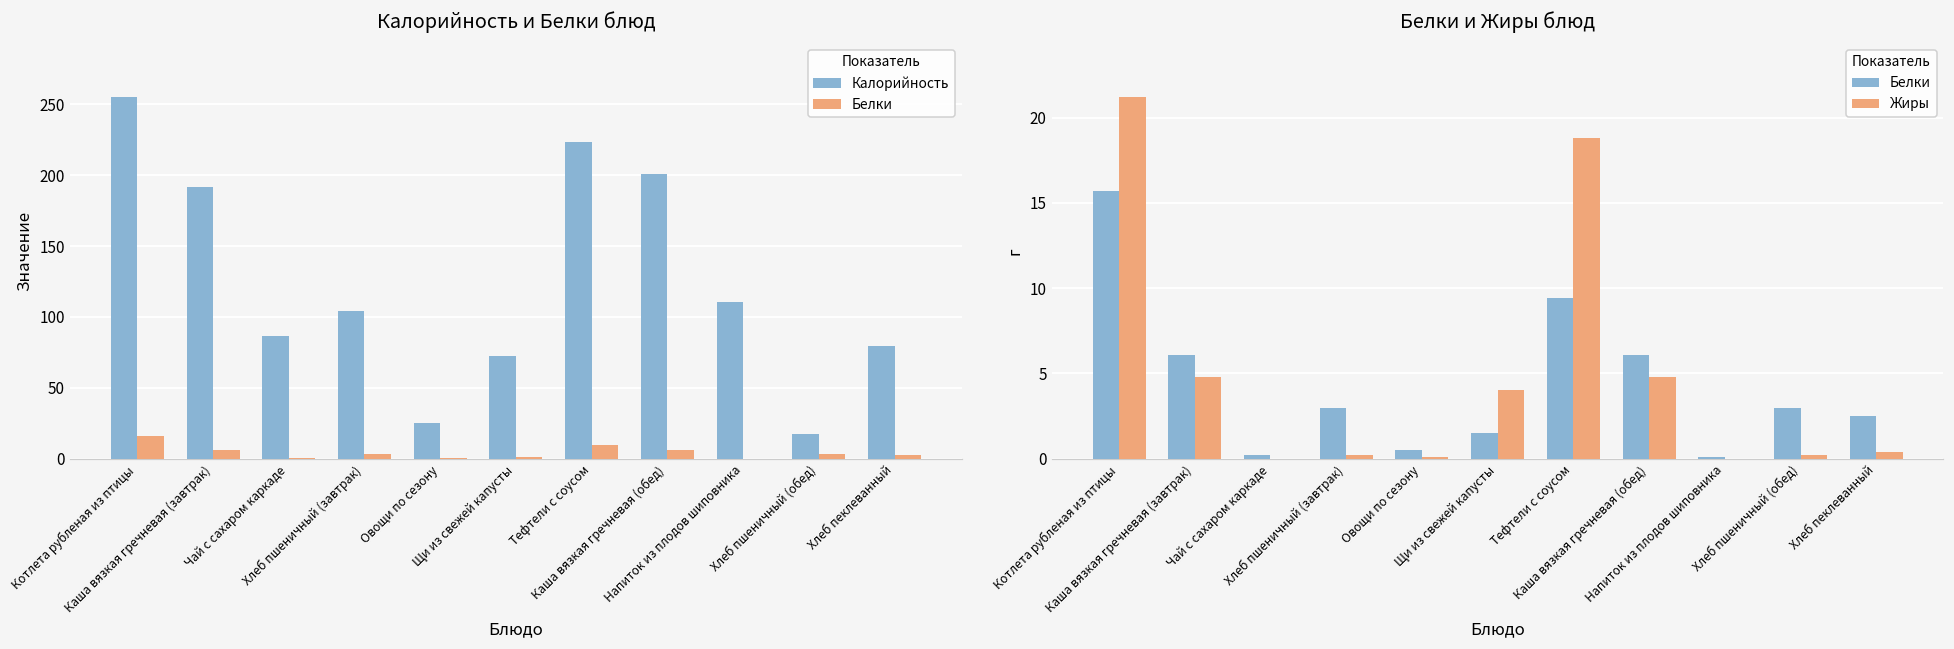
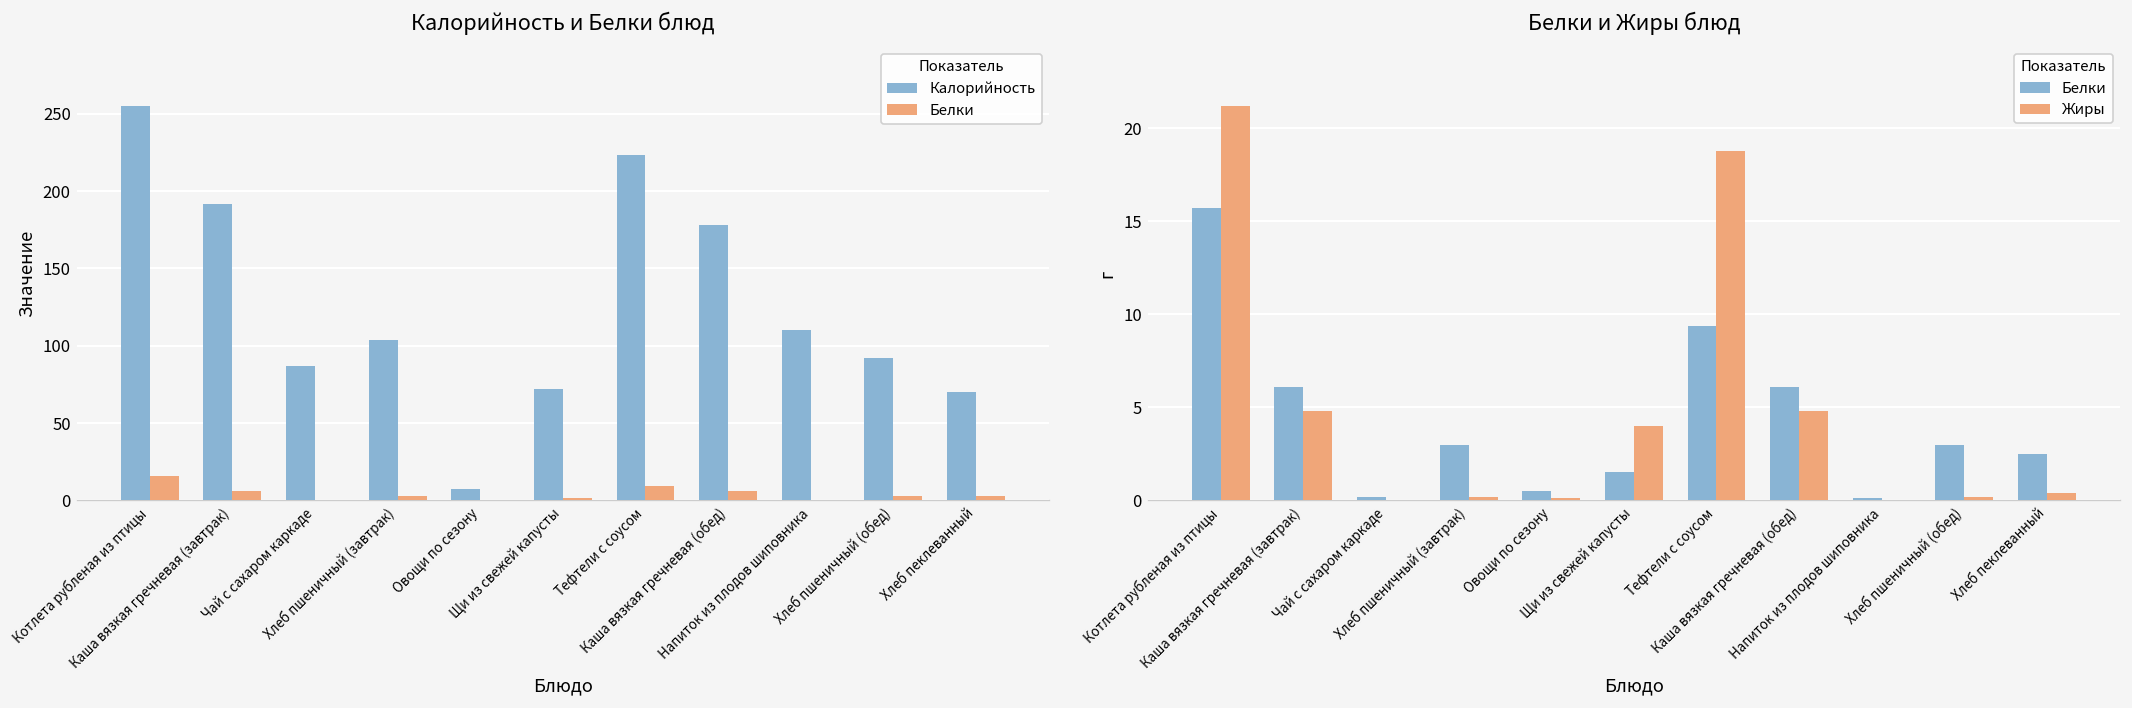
  {
    "Калорийность и Белки блюд": {
      "Калорийность": {
        "Котлета рубленая из птицы": 255,
        "Каша вязкая гречневая (завтрак)": 191,
        "Чай с сахаром каркаде": 87,
        "Хлеб пшеничный (завтрак)": 104,
-       "Овощи по сезону": 25,
+       "Овощи по сезону": 8,
        "Щи из свежей капусты": 72,
        "Тефтели с соусом": 223,
-       "Каша вязкая гречневая (обед)": 201,
+       "Каша вязкая гречневая (обед)": 178,
        "Напиток из плодов шиповника": 110,
-       "Хлеб пшеничный (обед)": 18,
-       "Хлеб пеклеванный": 79
+       "Хлеб пшеничный (обед)": 92,
+       "Хлеб пеклеванный": 70
      }
    },
    "Белки и Жиры блюд": {
      "Белки": {
        "Котлета рубленая из птицы": 15.7,
        "Каша вязкая гречневая (завтрак)": 6.1,
        "Чай с сахаром каркаде": 0.2,
        "Хлеб пшеничный (завтрак)": 3.0,
        "Овощи по сезону": 0.5,
        "Щи из свежей капусты": 1.5,
        "Тефтели с соусом": 9.4,
        "Каша вязкая гречневая (обед)": 6.1,
        "Хлеб пшеничный (обед)": 3.0,
        "Хлеб пеклеванный": 2.5
      },
      "Жиры": {
        "Котлета рубленая из птицы": 21.2,
        "Каша вязкая гречневая (завтрак)": 4.8,
        "Чай с сахаром каркаде": 0.0,
        "Хлеб пшеничный (завтрак)": 0.2,
        "Щи из свежей капусты": 4.0,
        "Тефтели с соусом": 18.8,
        "Каша вязкая гречневая (обед)": 4.8,
        "Напиток из плодов шиповника": 0.0,
        "Хлеб пшеничный (обед)": 0.2,
        "Хлеб пеклеванный": 0.4
      }
    }
  }
